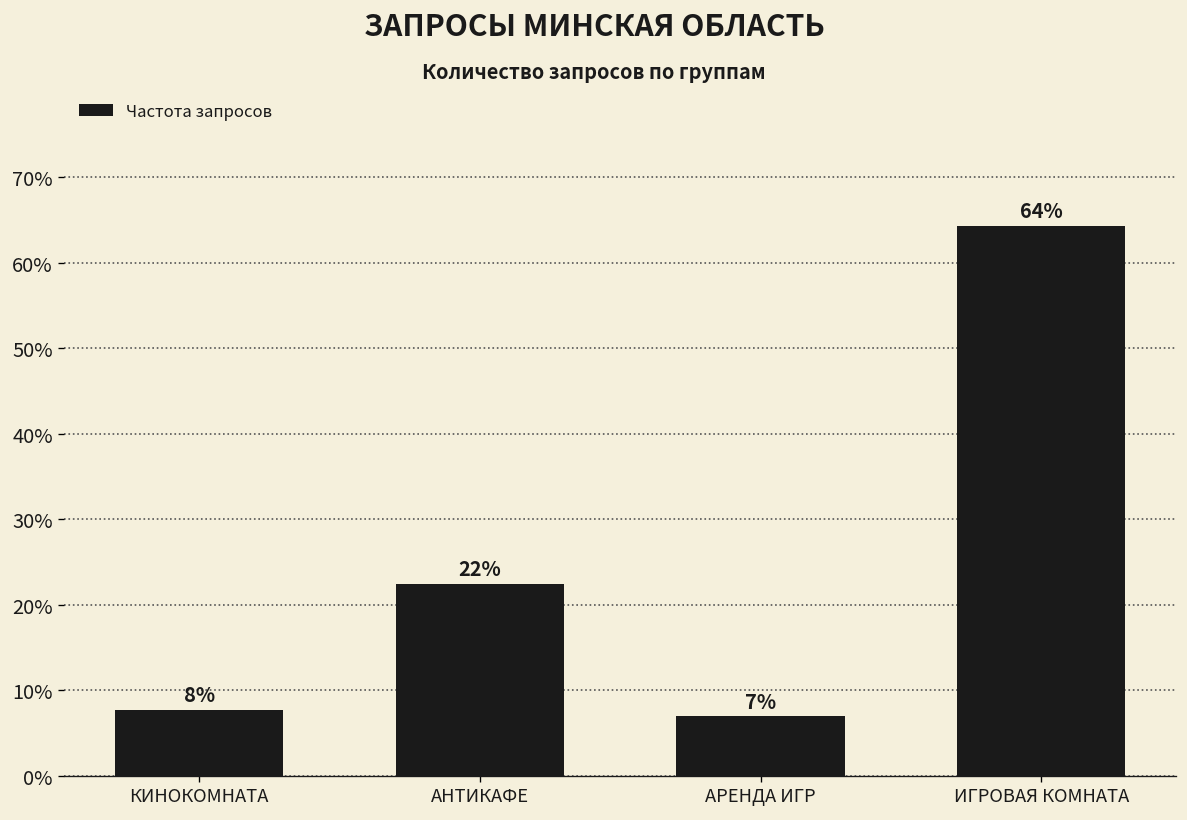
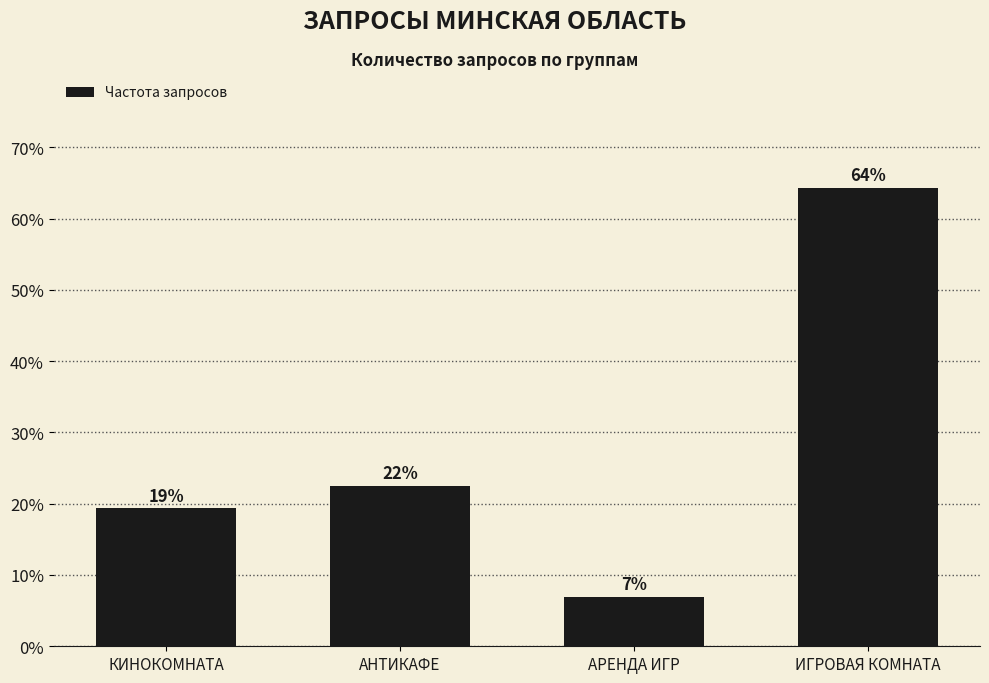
  {
-   "КИНОКОМНАТА": "8%",
+   "КИНОКОМНАТА": "19%",
    "АНТИКАФЕ": "22%",
    "АРЕНДА ИГР": "7%",
    "ИГРОВАЯ КОМНАТА": "64%"
  }
